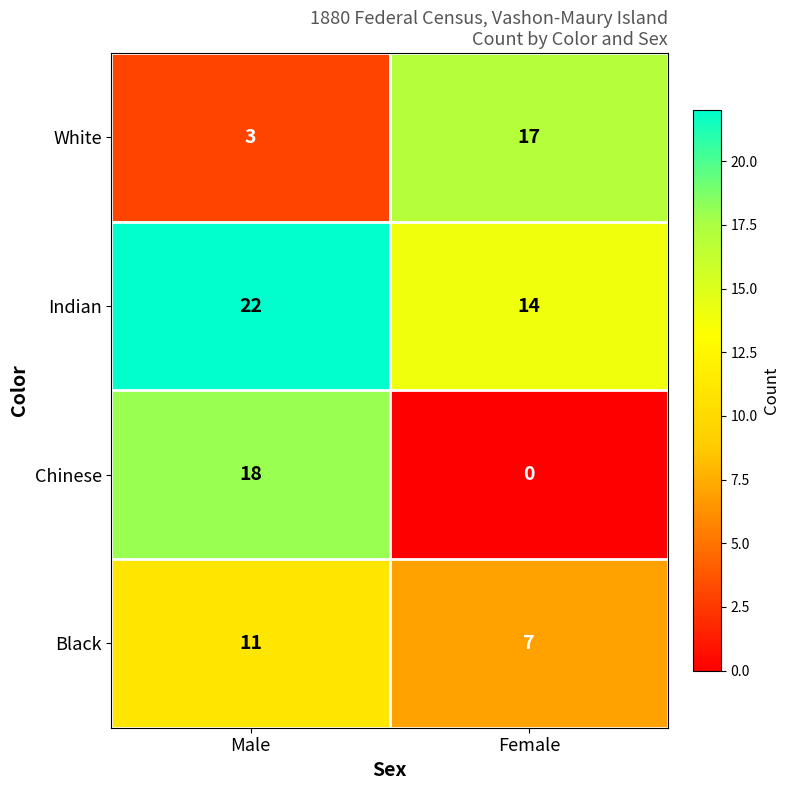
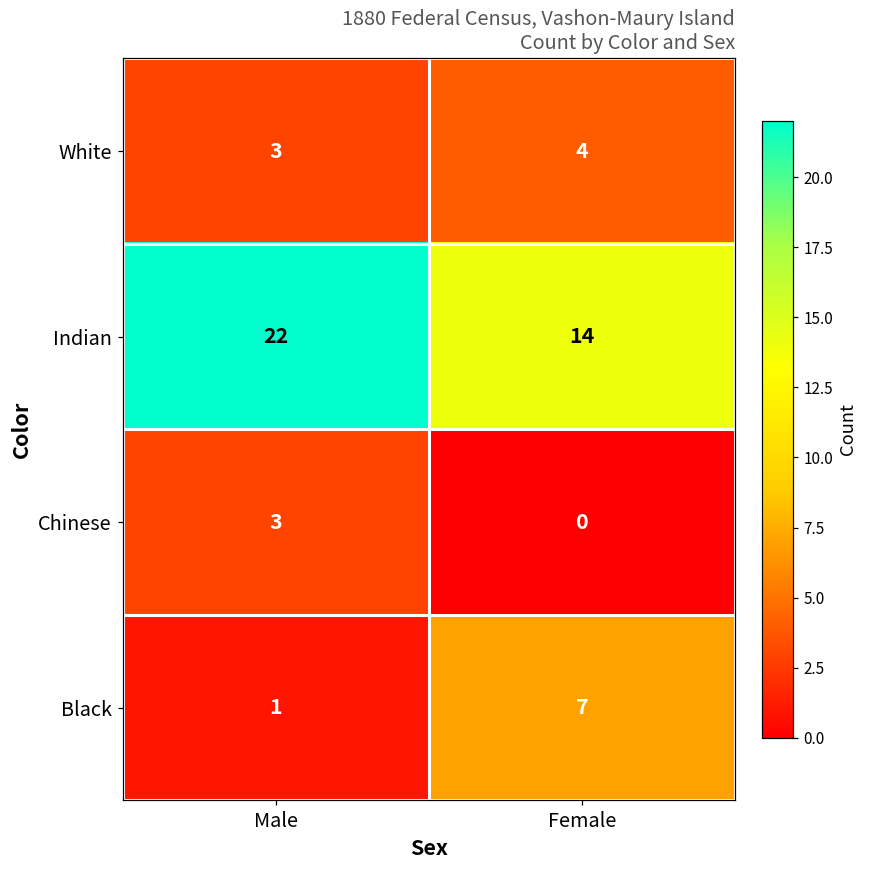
  {
    "White": {
      "Male": 3,
-     "Female": 17
+     "Female": 4
    },
    "Indian": {
      "Male": 22,
      "Female": 14
    },
    "Chinese": {
-     "Male": 18,
+     "Male": 3,
      "Female": 0
    },
    "Black": {
-     "Male": 11,
+     "Male": 1,
      "Female": 7
    }
  }
